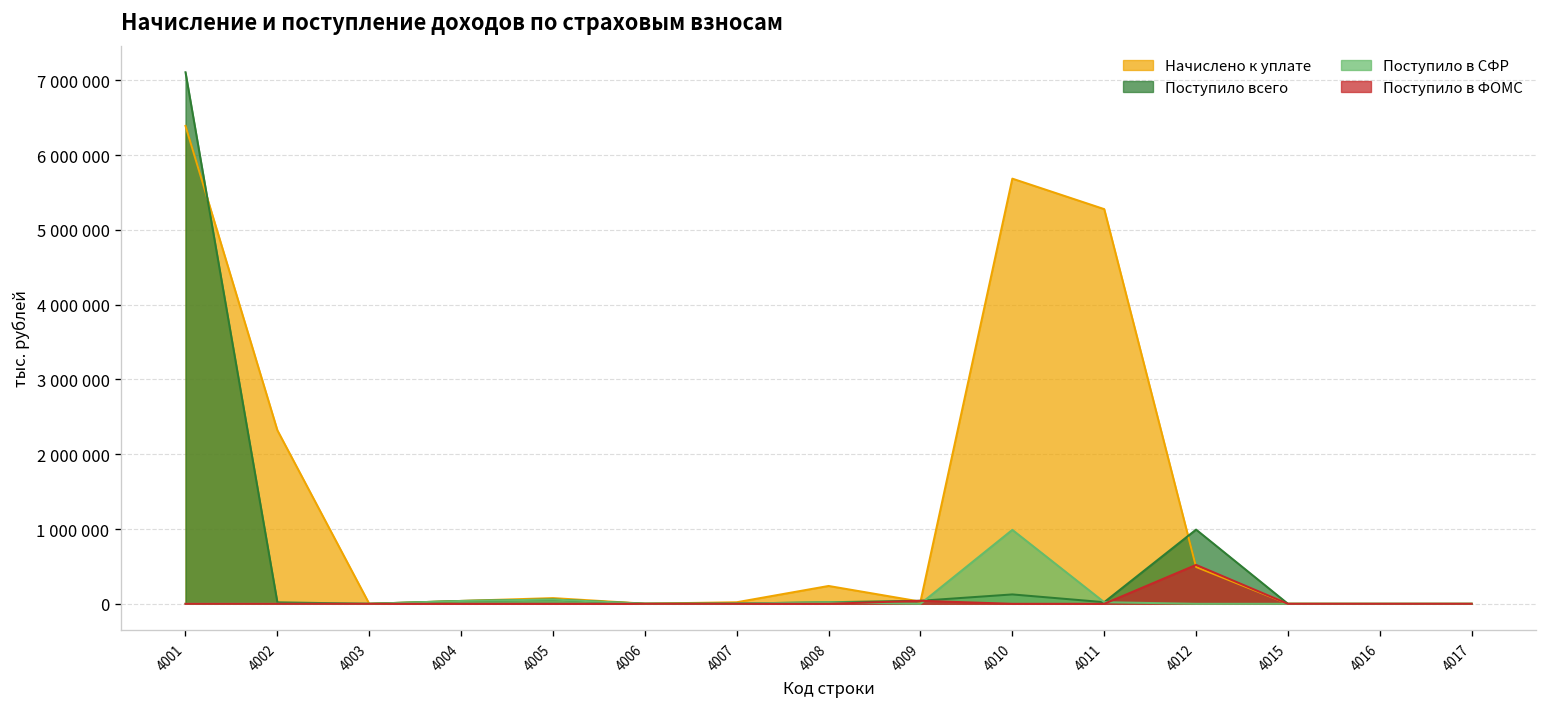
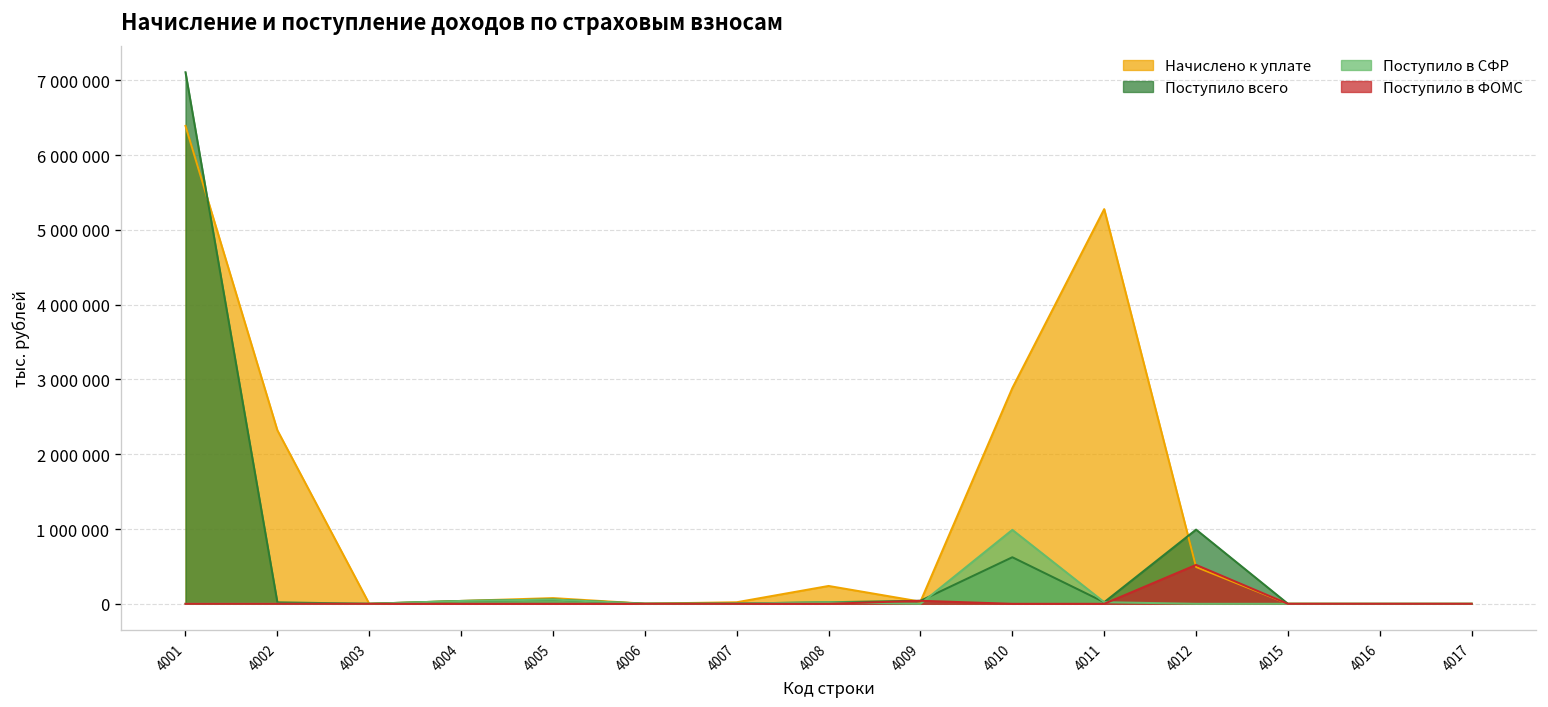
  {
    "Начислено к уплате": {
      "4001": 6400000,
      "4002": 2300000,
      "4008": 200000,
-     "4010": 5700000,
+     "4010": 2900000,
      "4011": 5300000
    },
    "Поступило всего": {
      "4001": 7100000,
-     "4010": 100000,
+     "4010": 600000,
      "4012": 1000000
    },
    "Поступило в СФР": {
      "4010": 1000000,
      "4012": 0
    },
    "Поступило в ФОМС": {
      "4005": 0,
      "4010": 0
    }
  }
